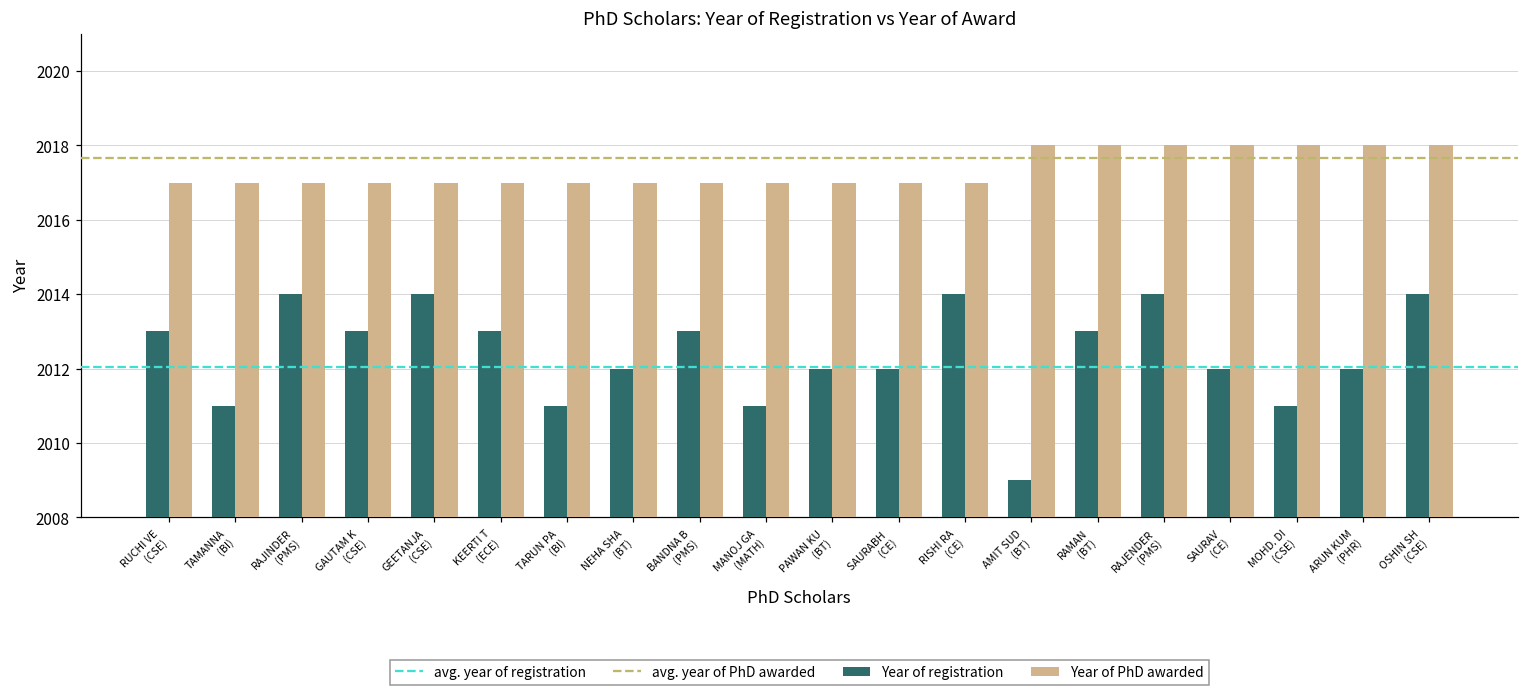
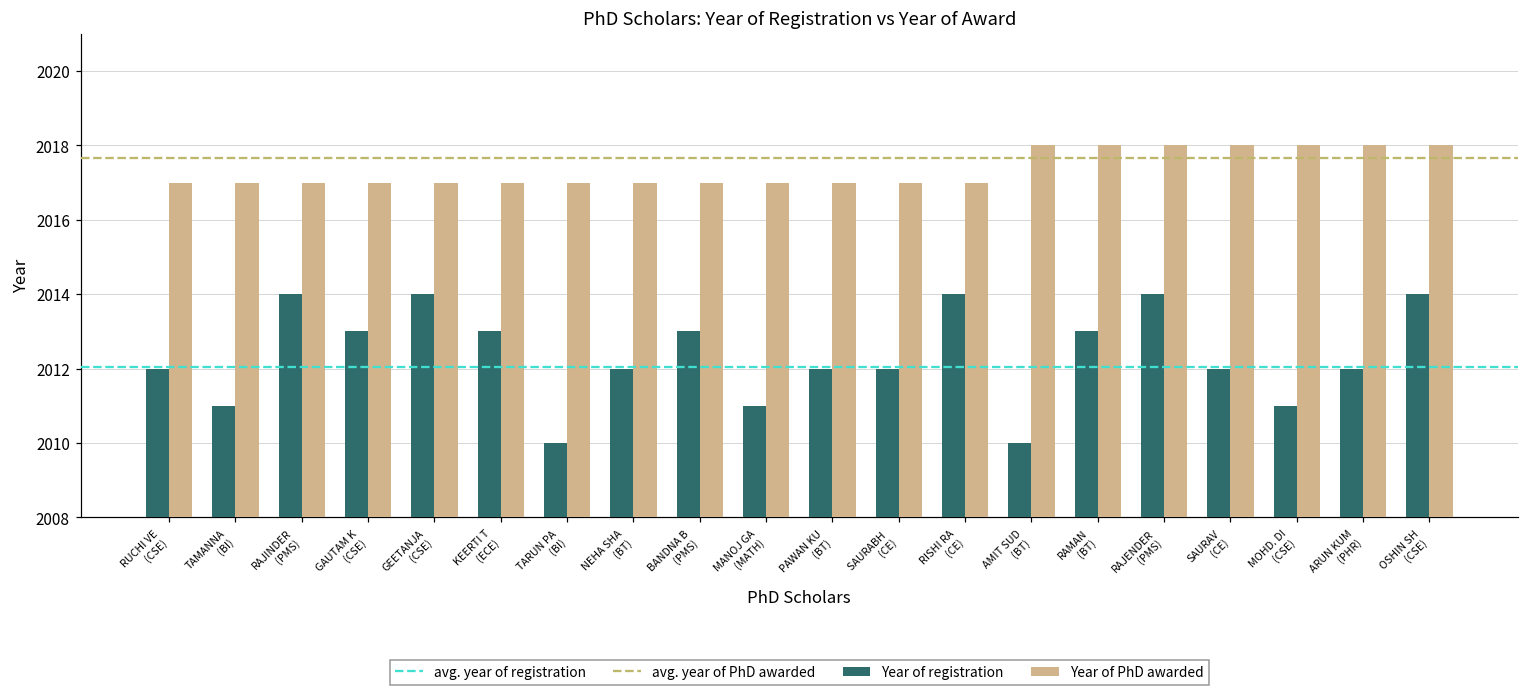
  {
    "Year of registration": {
-     "RUCHI VE (CSE)": 2013,
+     "RUCHI VE (CSE)": 2012,
      "TAMANNA (BI)": 2011,
      "RAJINDER (PMS)": 2014,
      "GAUTAM K (CSE)": 2013,
      "GEETANJA (CSE)": 2014,
      "KEERTI T (ECE)": 2013,
-     "TARUN PA (BI)": 2011,
+     "TARUN PA (BI)": 2010,
      "NEHA SHA (BT)": 2012,
      "BANDNA B (PMS)": 2013,
      "MANOJ GA (MATH)": 2011,
      "PAWAN KU (BT)": 2012,
      "SAURABH (CE)": 2012,
      "RISHI RA (CE)": 2014,
-     "AMIT SUD (BT)": 2009,
+     "AMIT SUD (BT)": 2010,
      "RAMAN (BT)": 2013,
      "RAJENDER (PMS)": 2014,
      "SAURAV (CE)": 2012,
      "MOHD. DI (CSE)": 2011,
      "ARUN KUM (PHR)": 2012,
      "OSHIN SH (CSE)": 2014
    },
    "Year of PhD awarded": {
      "RUCHI VE (CSE)": 2017,
      "TAMANNA (BI)": 2017,
      "RAJINDER (PMS)": 2017,
      "GAUTAM K (CSE)": 2017,
      "GEETANJA (CSE)": 2017,
      "KEERTI T (ECE)": 2017,
      "TARUN PA (BI)": 2017,
      "NEHA SHA (BT)": 2017,
      "BANDNA B (PMS)": 2017,
      "MANOJ GA (MATH)": 2017,
      "PAWAN KU (BT)": 2017,
      "SAURABH (CE)": 2017,
      "RISHI RA (CE)": 2017,
      "AMIT SUD (BT)": 2018,
      "RAMAN (BT)": 2018,
      "RAJENDER (PMS)": 2018,
      "SAURAV (CE)": 2018,
      "MOHD. DI (CSE)": 2018,
      "ARUN KUM (PHR)": 2018,
      "OSHIN SH (CSE)": 2018
    }
  }
